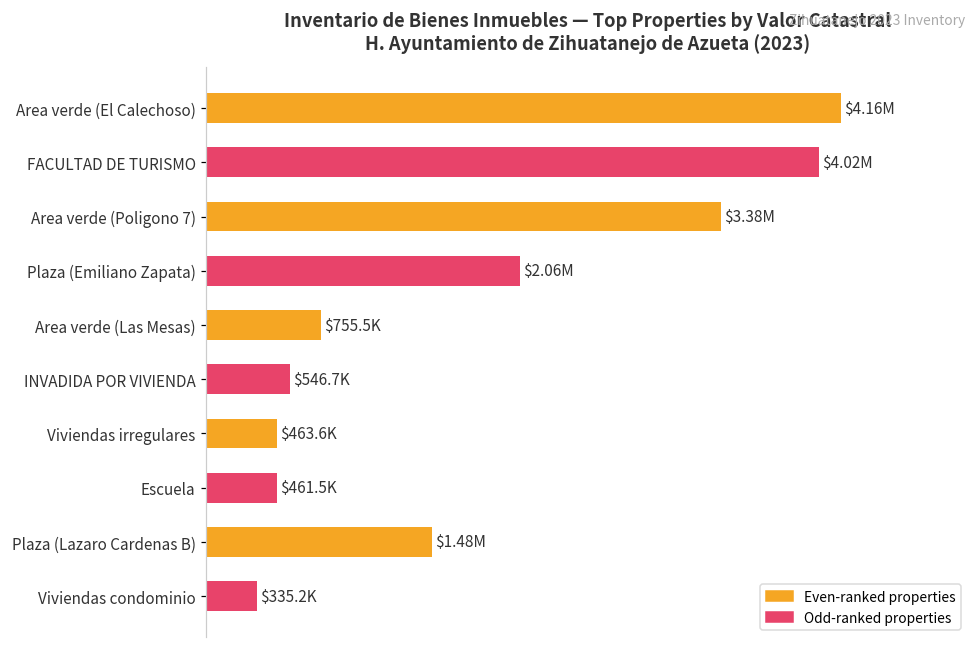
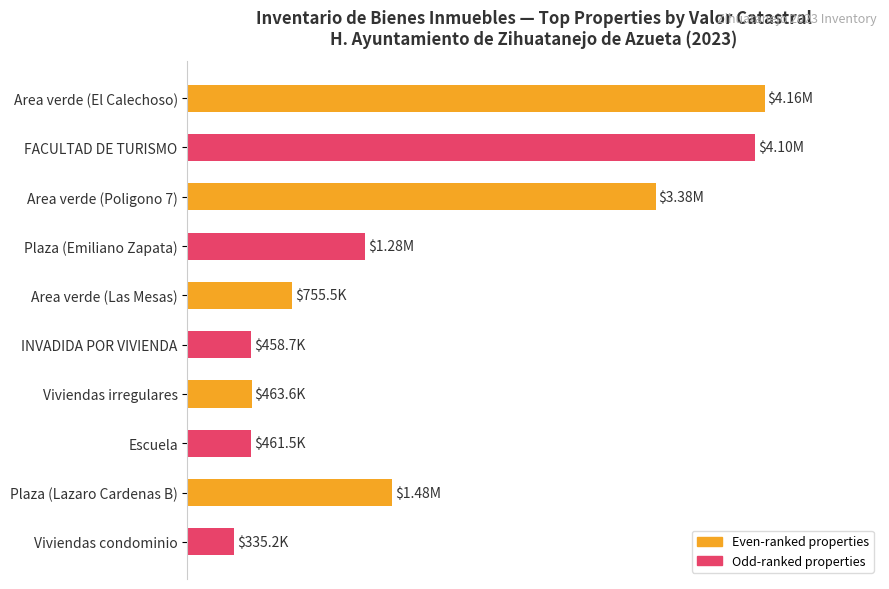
  {
-   "FACULTAD DE TURISMO": "$4.02M",
-   "Plaza (Emiliano Zapata)": "$2.06M",
-   "INVADIDA POR VIVIENDA": "$546.7K"
+   "FACULTAD DE TURISMO": "$4.10M",
+   "Plaza (Emiliano Zapata)": "$1.28M",
+   "INVADIDA POR VIVIENDA": "$458.7K"
  }
